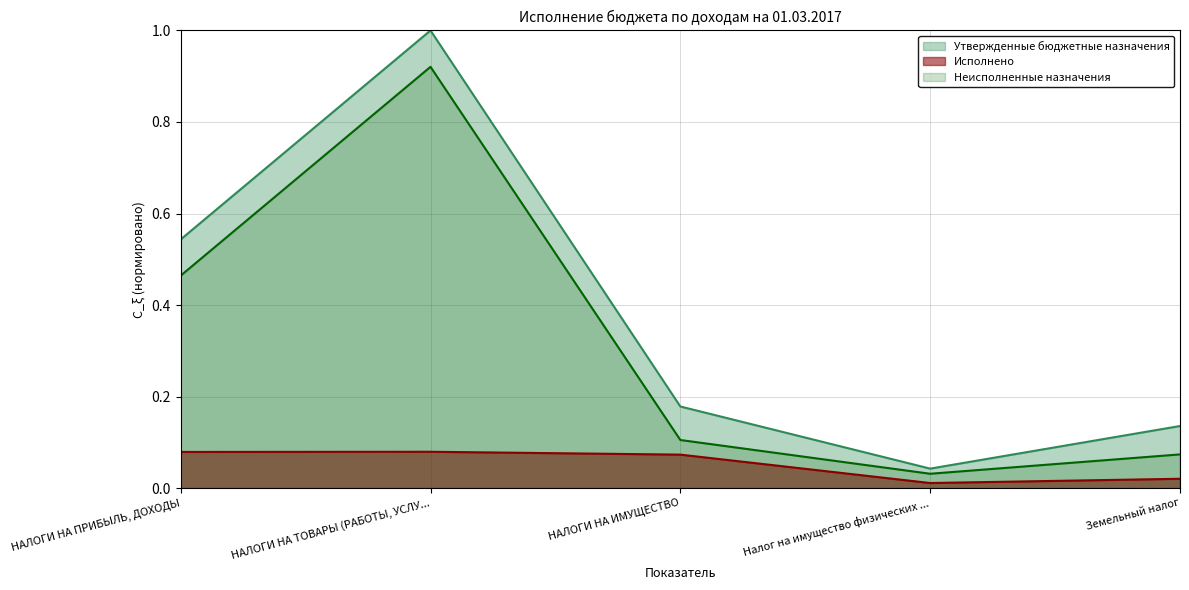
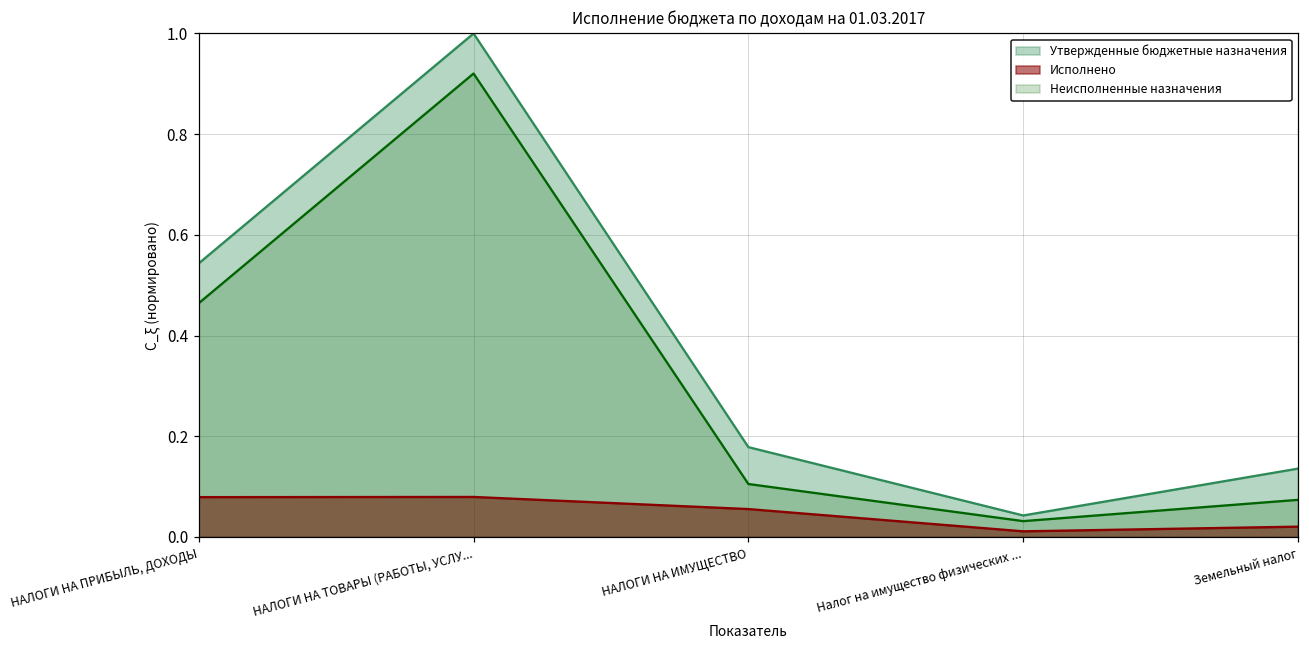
  {
    "Исполнено": {
      "НАЛОГИ НА ПРИБЫЛЬ, ДОХОДЫ": 0.08,
      "НАЛОГИ НА ТОВАРЫ (РАБОТЫ, УСЛУ...": 0.08,
-     "НАЛОГИ НА ИМУЩЕСТВО": 0.07,
+     "НАЛОГИ НА ИМУЩЕСТВО": 0.06,
      "Налог на имущество физических ...": 0.01,
      "Земельный налог": 0.02
    }
  }
